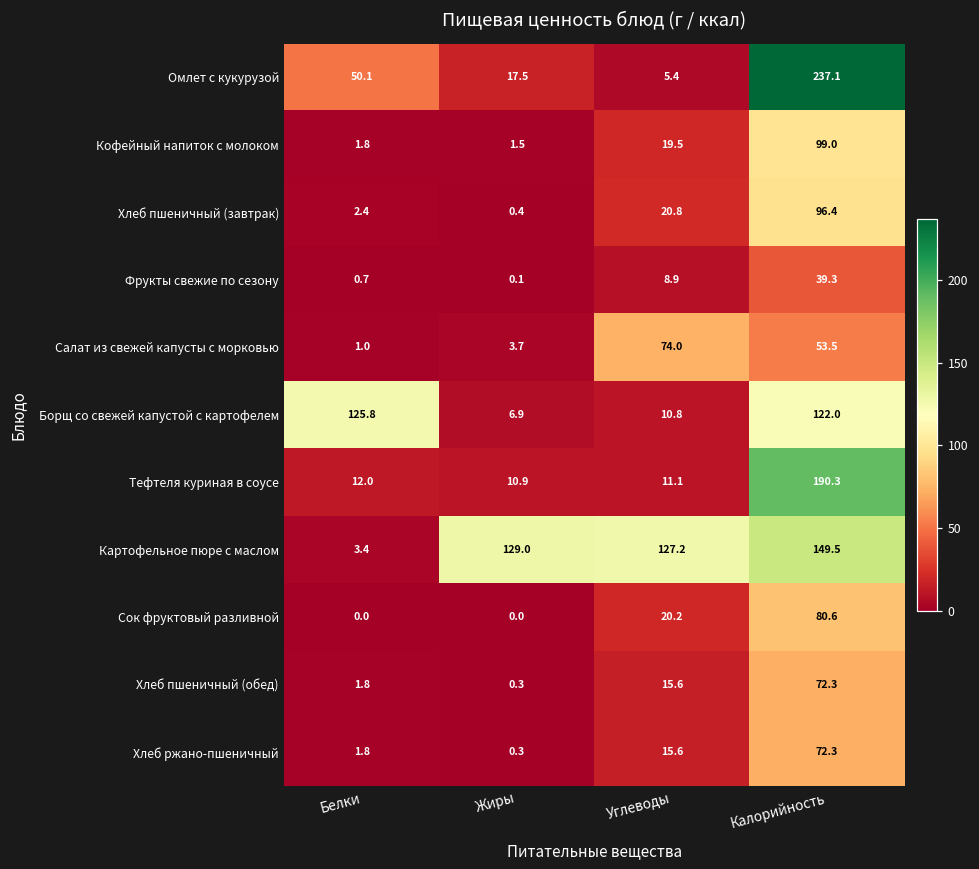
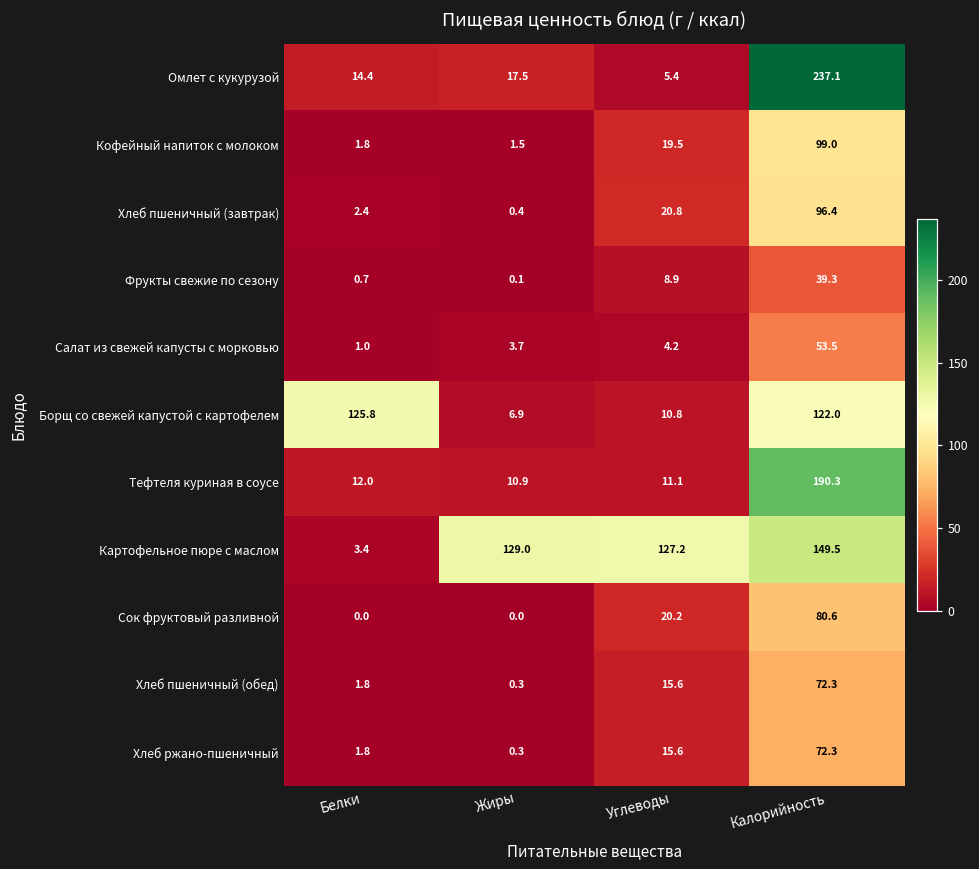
  {
    "Омлет с кукурузой": {
-     "Белки": 50.1,
+     "Белки": 14.4,
      "Жиры": 17.5,
      "Углеводы": 5.4,
      "Калорийность": 237.1
    },
    "Кофейный напиток с молоком": {
      "Белки": 1.8,
      "Жиры": 1.5,
      "Углеводы": 19.5,
      "Калорийность": 99.0
    },
    "Хлеб пшеничный (завтрак)": {
      "Белки": 2.4,
      "Жиры": 0.4,
      "Углеводы": 20.8,
      "Калорийность": 96.4
    },
    "Фрукты свежие по сезону": {
      "Белки": 0.7,
      "Жиры": 0.1,
      "Углеводы": 8.9,
      "Калорийность": 39.3
    },
    "Салат из свежей капусты с морковью": {
      "Белки": 1.0,
      "Жиры": 3.7,
-     "Углеводы": 74.0,
+     "Углеводы": 4.2,
      "Калорийность": 53.5
    },
    "Борщ со свежей капустой с картофелем": {
      "Белки": 125.8,
      "Жиры": 6.9,
      "Углеводы": 10.8,
      "Калорийность": 122.0
    },
    "Тефтеля куриная в соусе": {
      "Белки": 12.0,
      "Жиры": 10.9,
      "Углеводы": 11.1,
      "Калорийность": 190.3
    },
    "Картофельное пюре с маслом": {
      "Белки": 3.4,
      "Жиры": 129.0,
      "Углеводы": 127.2,
      "Калорийность": 149.5
    },
    "Сок фруктовый разливной": {
      "Белки": 0.0,
      "Жиры": 0.0,
      "Углеводы": 20.2,
      "Калорийность": 80.6
    },
    "Хлеб пшеничный (обед)": {
      "Белки": 1.8,
      "Жиры": 0.3,
      "Углеводы": 15.6,
      "Калорийность": 72.3
    },
    "Хлеб ржано-пшеничный": {
      "Белки": 1.8,
      "Жиры": 0.3,
      "Углеводы": 15.6,
      "Калорийность": 72.3
    }
  }
